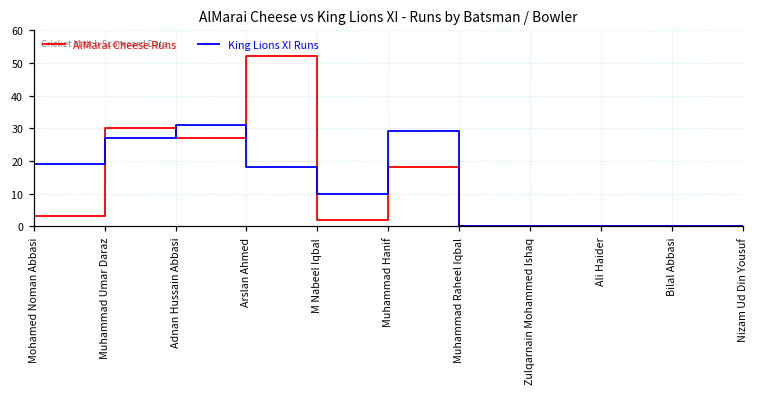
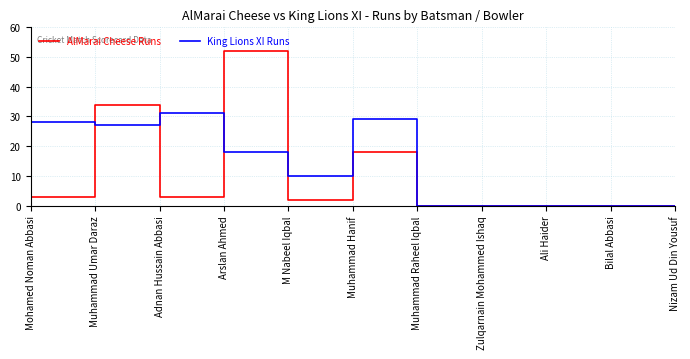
  {
    "AlMarai Cheese Runs": {
      "Mohamed Noman Abbasi": 3,
-     "Muhammad Umar Daraz": 30,
-     "Adnan Hussain Abbasi": 27,
+     "Muhammad Umar Daraz": 34,
+     "Adnan Hussain Abbasi": 3,
      "Arslan Ahmed": 52,
      "M Nabeel Iqbal": 2,
      "Muhammad Hanif": 18
    },
    "King Lions XI Runs": {
-     "Mohamed Noman Abbasi": 19,
+     "Mohamed Noman Abbasi": 28,
      "Muhammad Umar Daraz": 27,
      "Adnan Hussain Abbasi": 31,
      "Arslan Ahmed": 18,
      "M Nabeel Iqbal": 10,
      "Muhammad Hanif": 29
    }
  }
